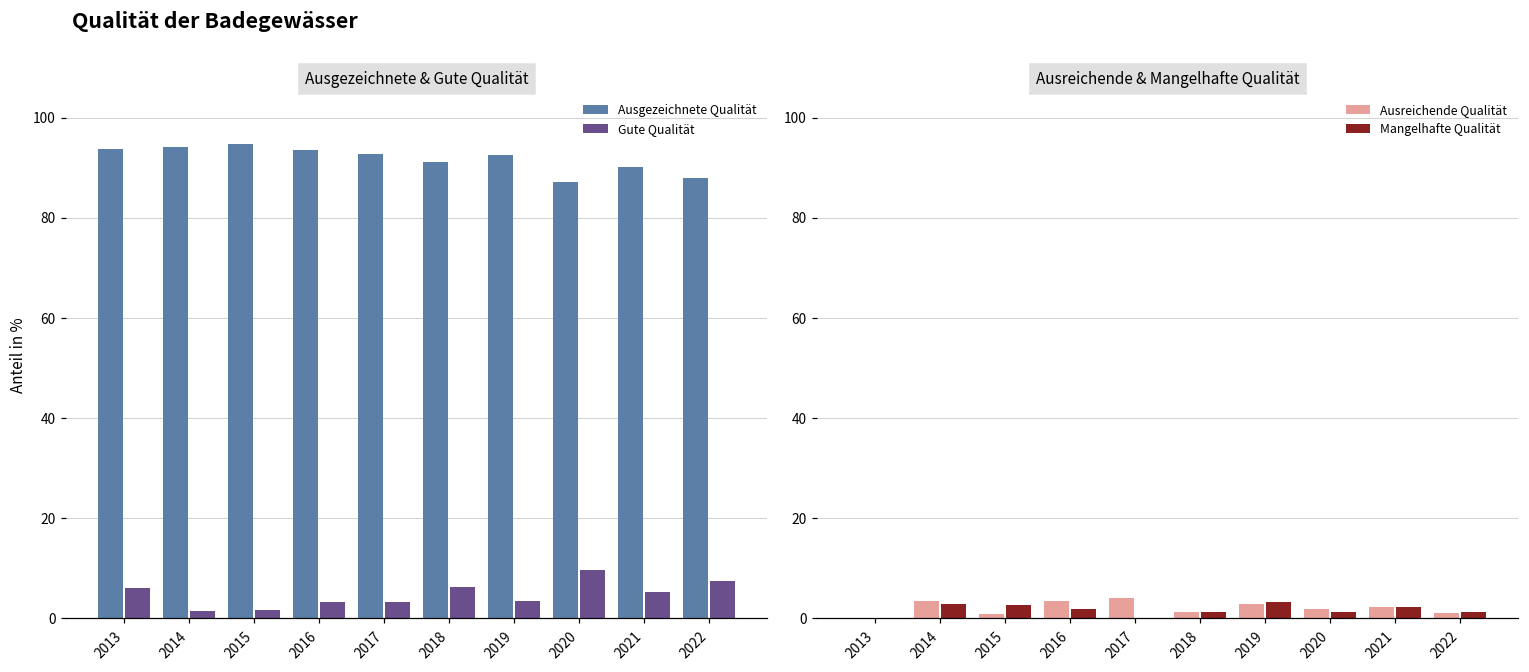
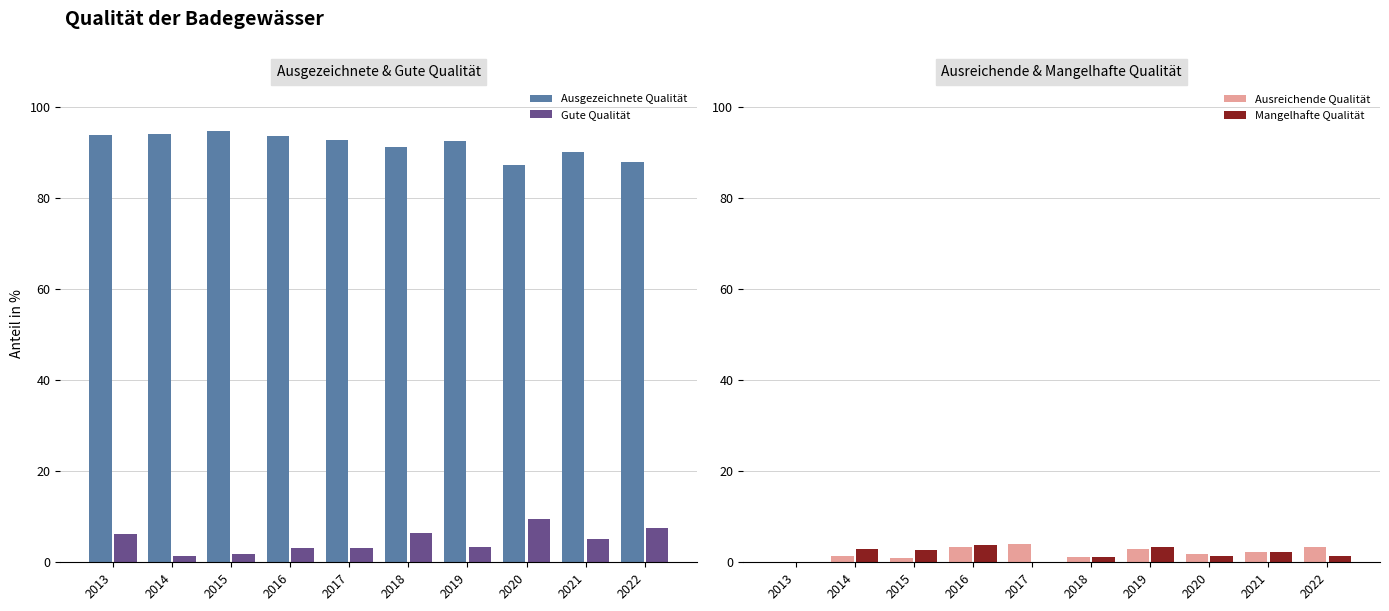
  {
    "Ausreichende & Mangelhafte Qualität": {
      "Ausreichende Qualität": {
        "2013": 0,
-       "2014": 4,
+       "2014": 1,
        "2015": 1,
        "2016": 3,
        "2017": 4,
        "2018": 1,
        "2019": 3,
        "2020": 2,
        "2021": 2,
-       "2022": 1
+       "2022": 3
      },
      "Mangelhafte Qualität": {
        "2013": 0,
        "2014": 3,
        "2015": 3,
-       "2016": 2,
+       "2016": 4,
        "2017": 0,
        "2018": 1,
        "2019": 3,
        "2020": 1,
        "2021": 2,
        "2022": 1
      }
    }
  }
